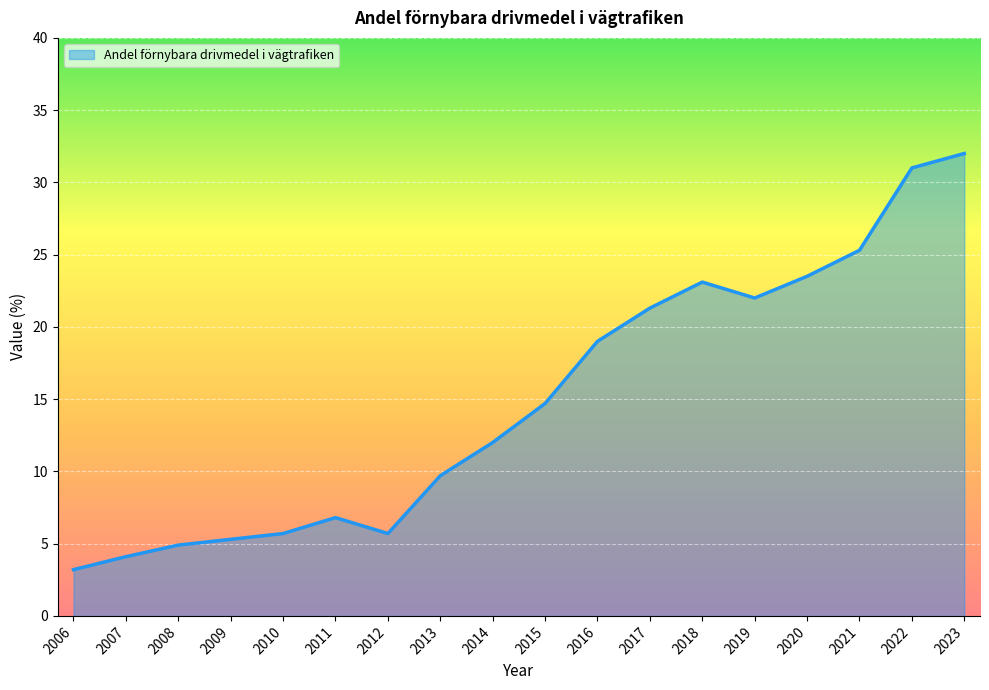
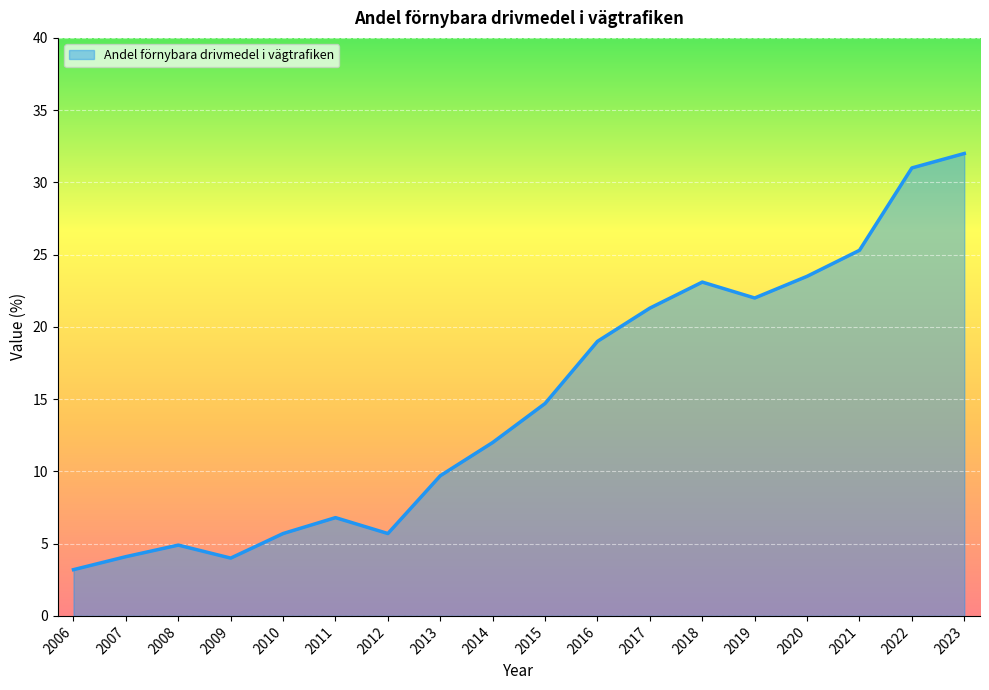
  {
    "2006": 3.2,
    "2007": 4.1,
    "2008": 4.9,
-   "2009": 5.3,
+   "2009": 4.0,
    "2010": 5.7,
    "2011": 6.8,
    "2012": 5.7,
    "2013": 9.7,
    "2014": 12.0,
    "2015": 14.7,
    "2016": 19.0,
    "2017": 21.3,
    "2018": 23.1,
    "2019": 22.0,
    "2020": 23.5,
    "2021": 25.3,
    "2022": 31.0,
    "2023": 32.0
  }
